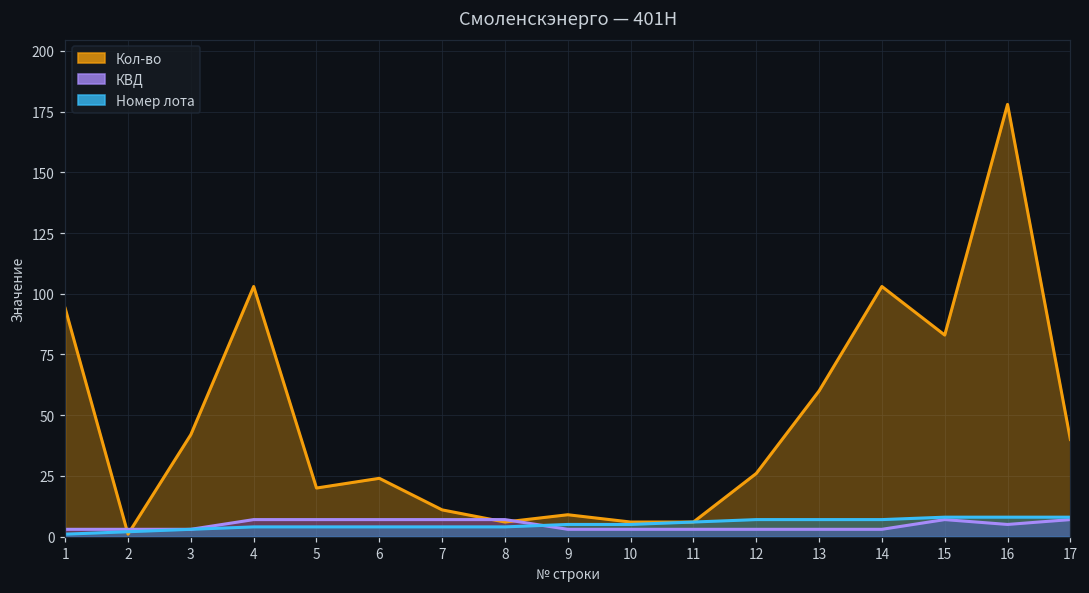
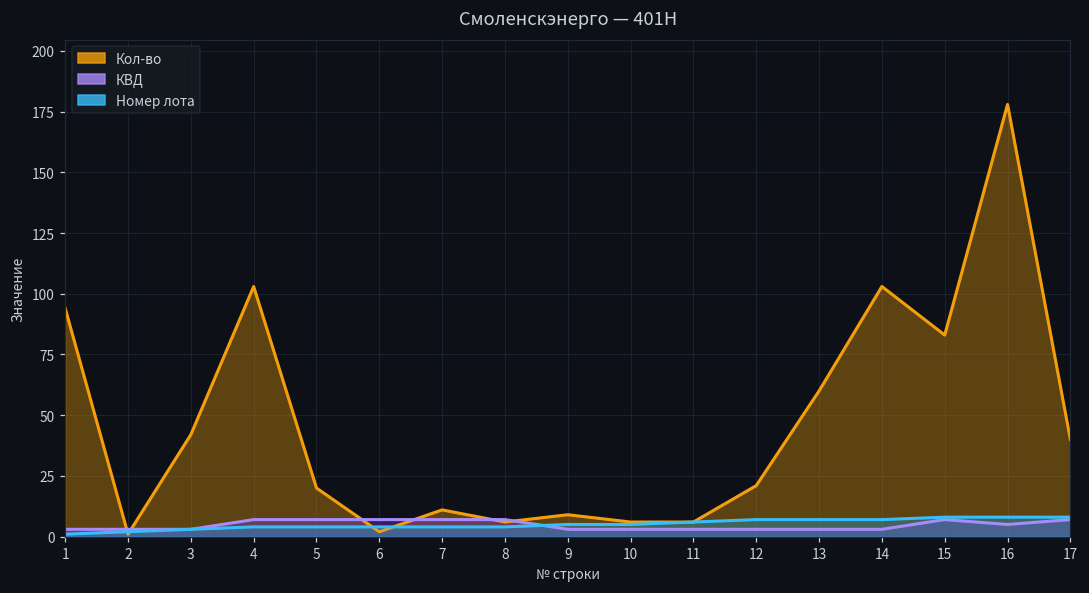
  {
    "Кол-во": {
      "1": 94,
      "3": 42,
      "4": 103,
      "5": 20,
-     "6": 24,
+     "6": 2,
      "7": 11,
      "9": 9,
-     "12": 26,
+     "12": 21,
      "13": 60,
      "14": 103,
      "15": 83,
      "16": 178,
      "17": 40
    }
  }
